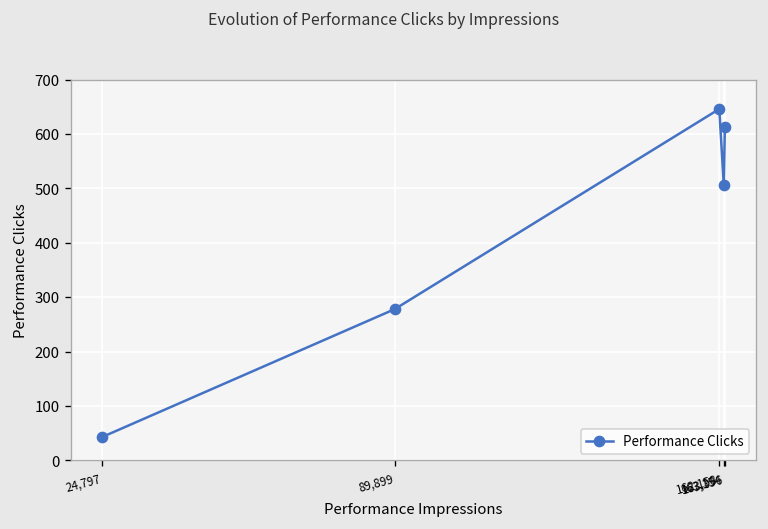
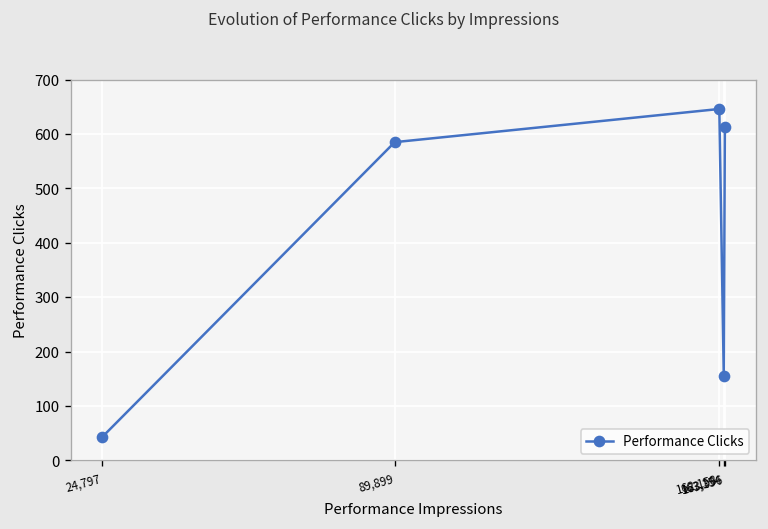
  {
    "24,797": 40,
-   "89,899": 280,
+   "89,899": 590,
    "162,158": 650,
-   "163,154": 510,
+   "163,154": 160,
    "163,396": 610
  }
